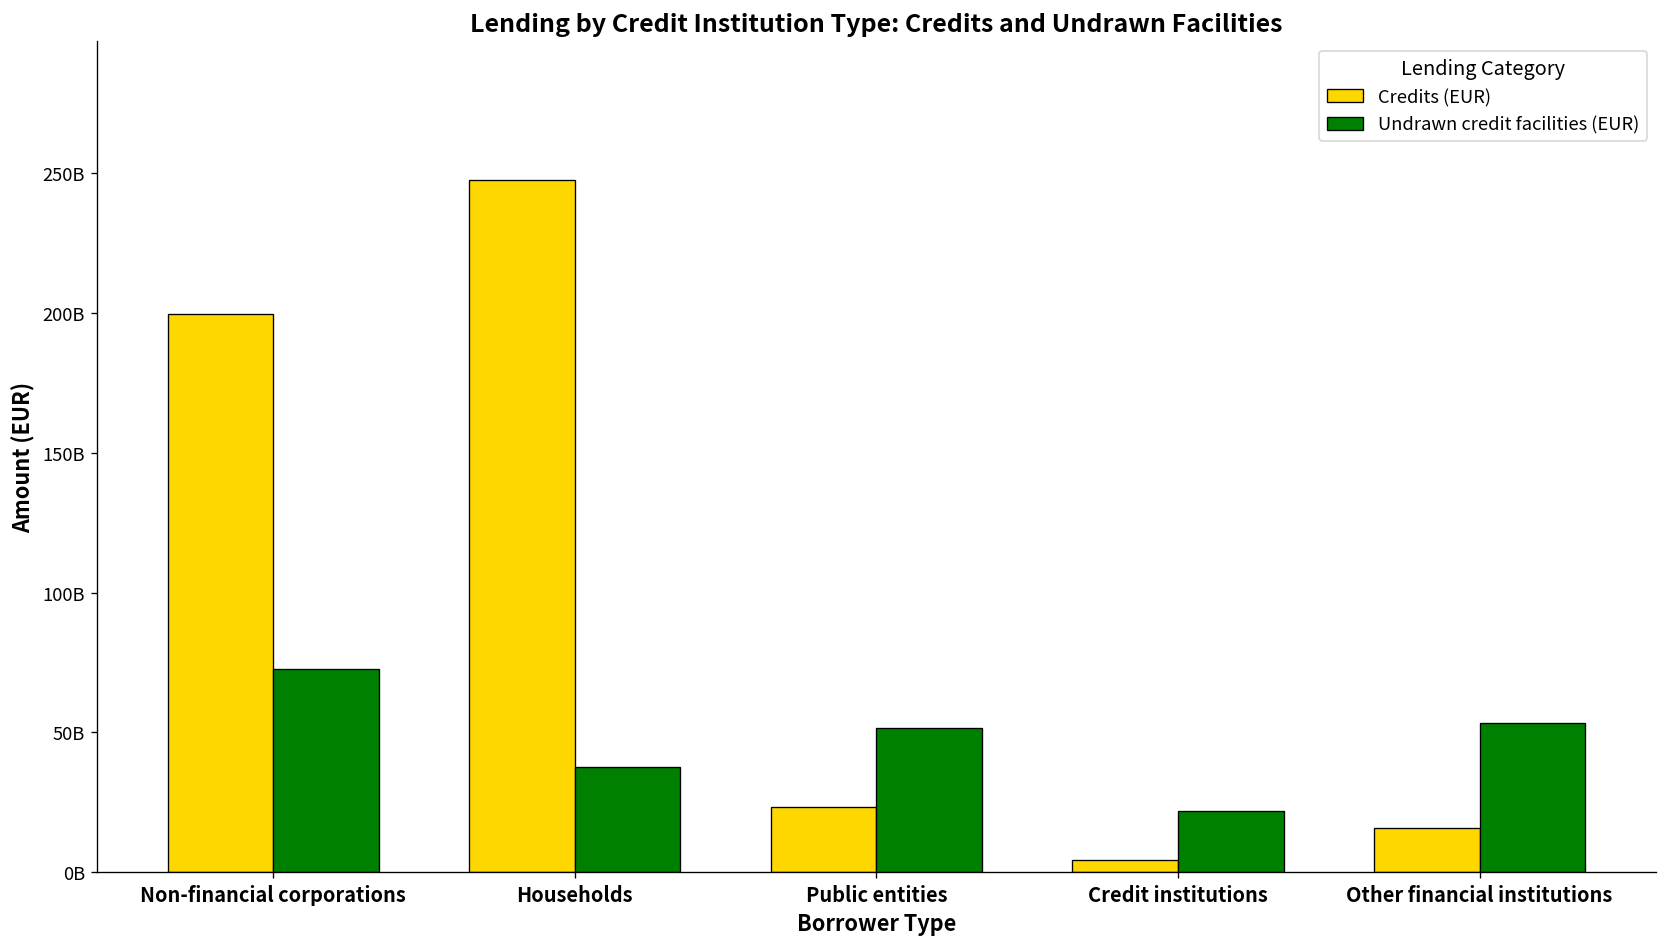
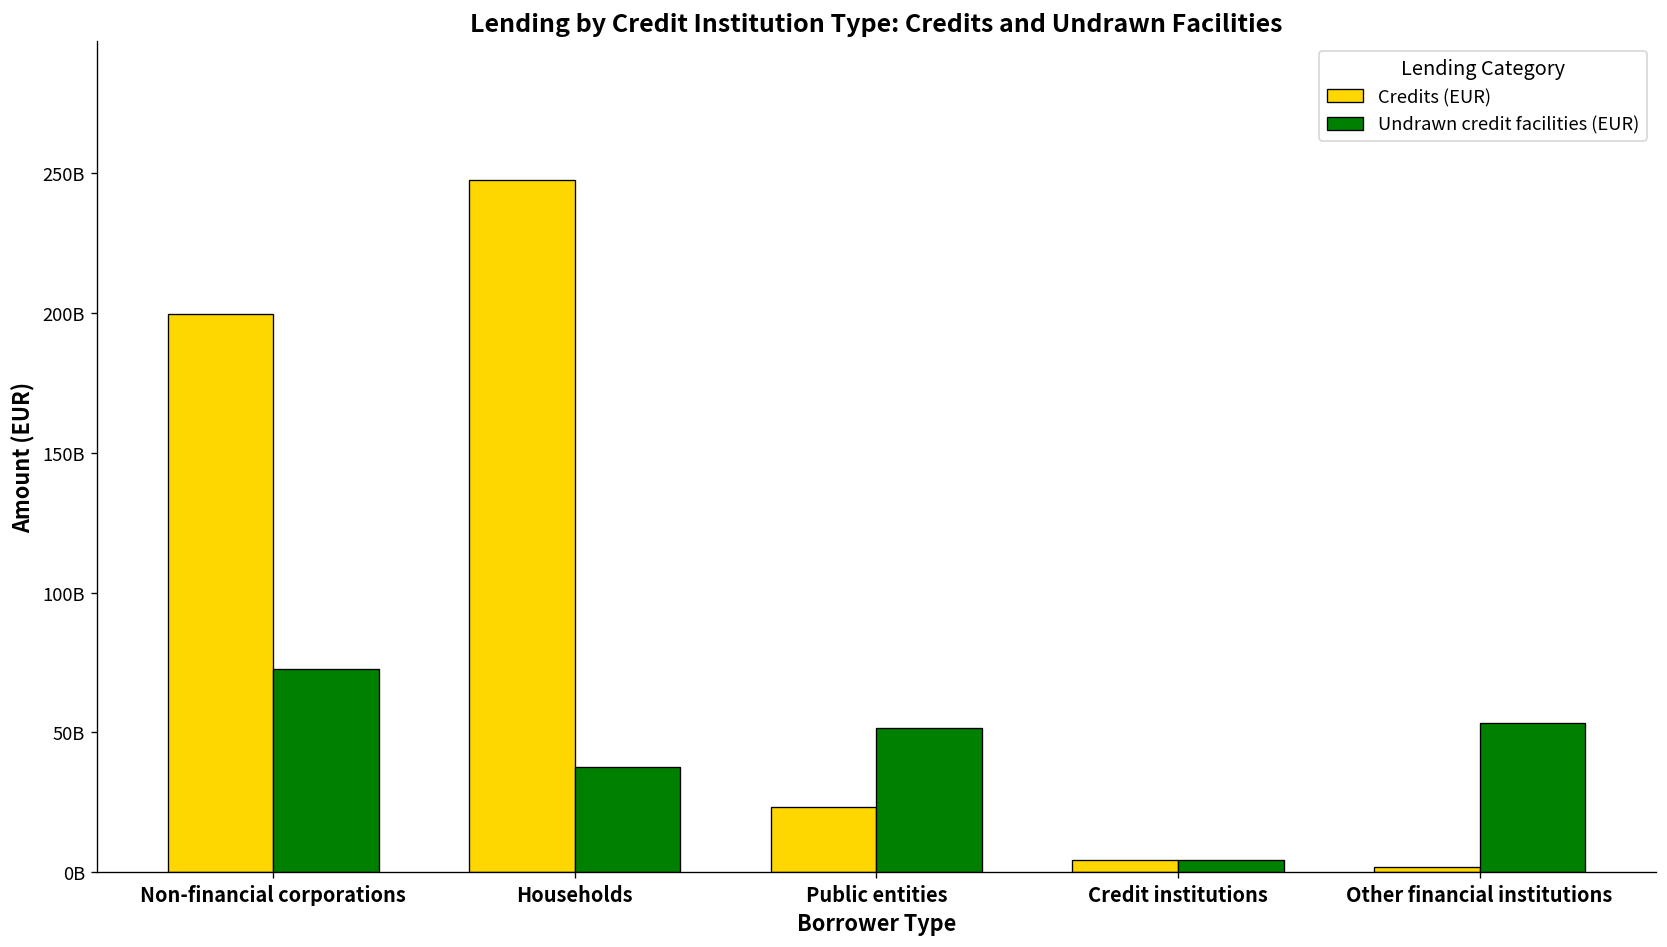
  {
    "Credits (EUR)": {
      "Non-financial corporations": 200000000000,
      "Households": 248000000000,
      "Public entities": 23000000000,
      "Credit institutions": 5000000000,
-     "Other financial institutions": 16000000000
+     "Other financial institutions": 2000000000
    },
    "Undrawn credit facilities (EUR)": {
      "Non-financial corporations": 73000000000,
      "Households": 38000000000,
      "Public entities": 52000000000,
-     "Credit institutions": 22000000000,
+     "Credit institutions": 5000000000,
      "Other financial institutions": 53000000000
    }
  }
